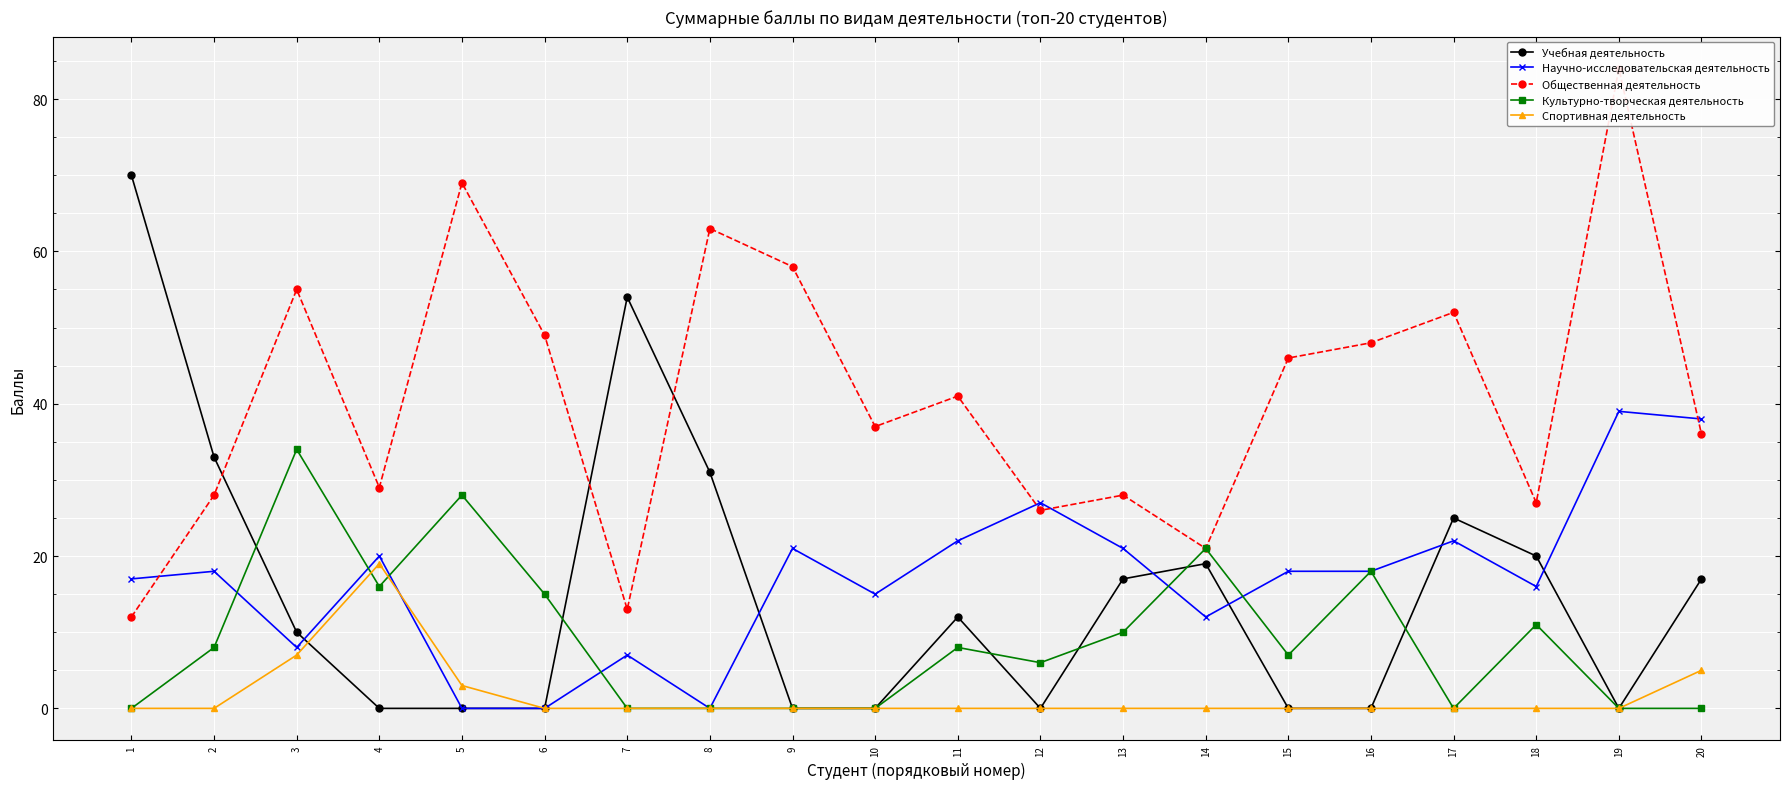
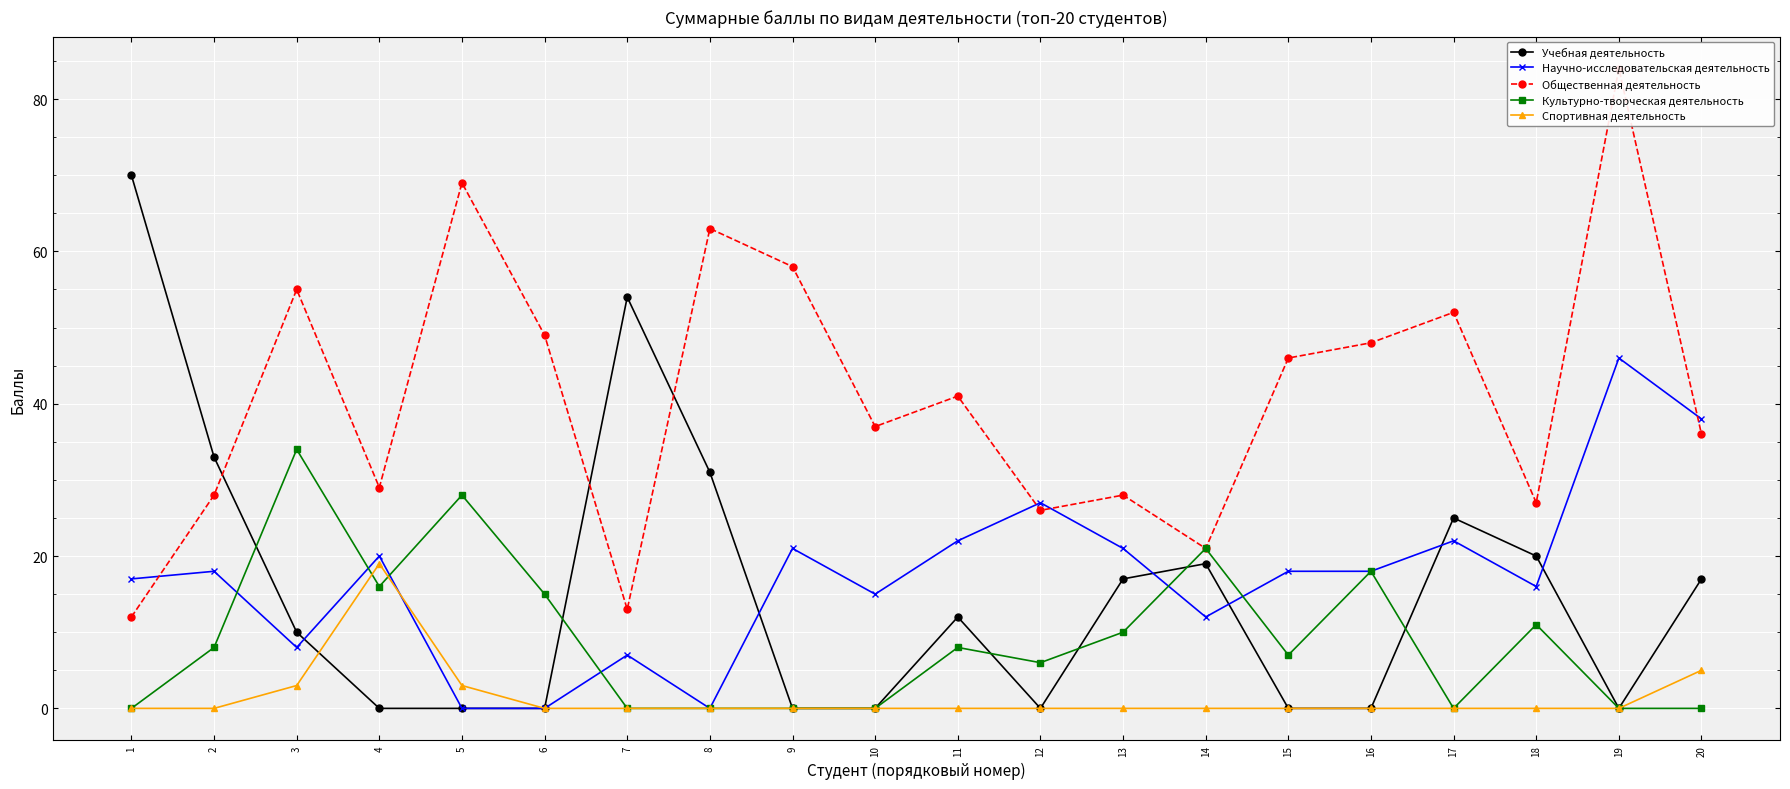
  {
    "Учебная деятельность": {
      "1": 70,
      "2": 33,
      "3": 10,
      "4": 0,
      "7": 54,
      "8": 31,
      "11": 12,
      "13": 17,
      "14": 19,
      "17": 25,
      "18": 20,
      "20": 17
    },
    "Научно-исследовательская деятельность": {
      "1": 17,
      "2": 18,
      "3": 8,
      "4": 20,
      "7": 7,
      "9": 21,
      "10": 15,
      "11": 22,
      "12": 27,
      "13": 21,
      "14": 12,
      "15": 18,
      "17": 22,
      "18": 16,
-     "19": 39,
+     "19": 46,
      "20": 38
    },
    "Общественная деятельность": {
      "1": 12,
      "2": 28,
      "3": 55,
      "4": 29,
      "5": 69,
      "6": 49,
      "7": 13,
      "8": 63,
      "9": 58,
      "10": 37,
      "11": 41,
      "12": 26,
      "13": 28,
      "15": 46,
      "16": 48,
      "17": 52,
      "18": 27,
      "20": 36
    },
    "Культурно-творческая деятельность": {
      "2": 8,
      "3": 34,
      "4": 16,
      "5": 28,
      "6": 15,
      "11": 8,
      "12": 6,
      "13": 10,
      "15": 7,
      "18": 11,
      "20": 0
    },
    "Спортивная деятельность": {
      "2": 0,
-     "3": 7,
+     "3": 3,
      "4": 19,
      "5": 3,
      "11": 0,
      "13": 0,
      "14": 0,
      "18": 0,
      "20": 5
    }
  }
